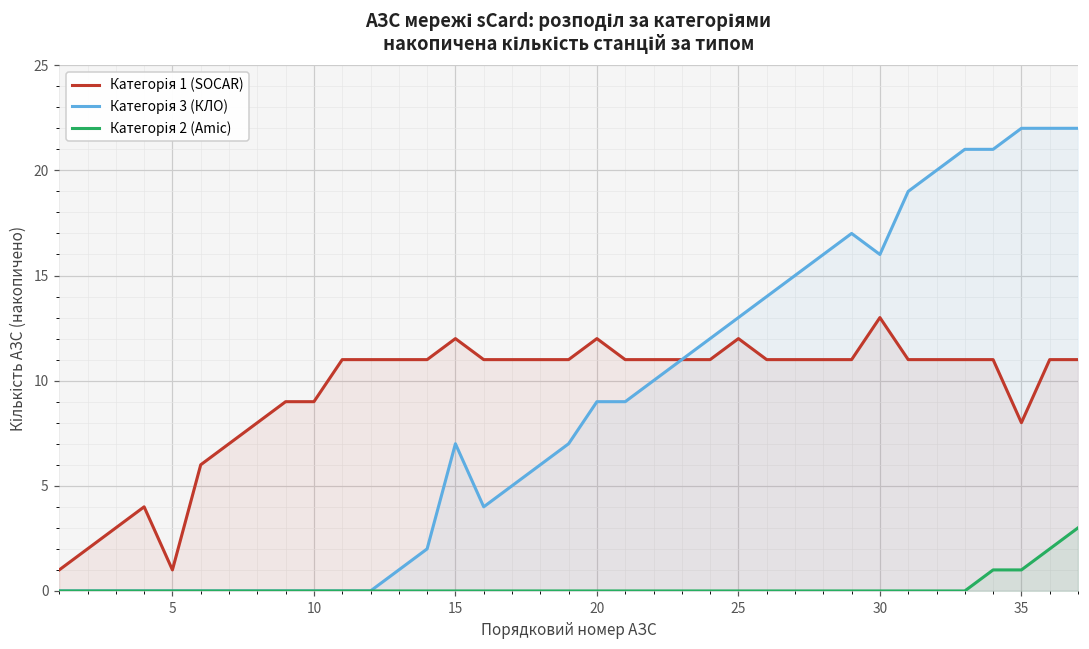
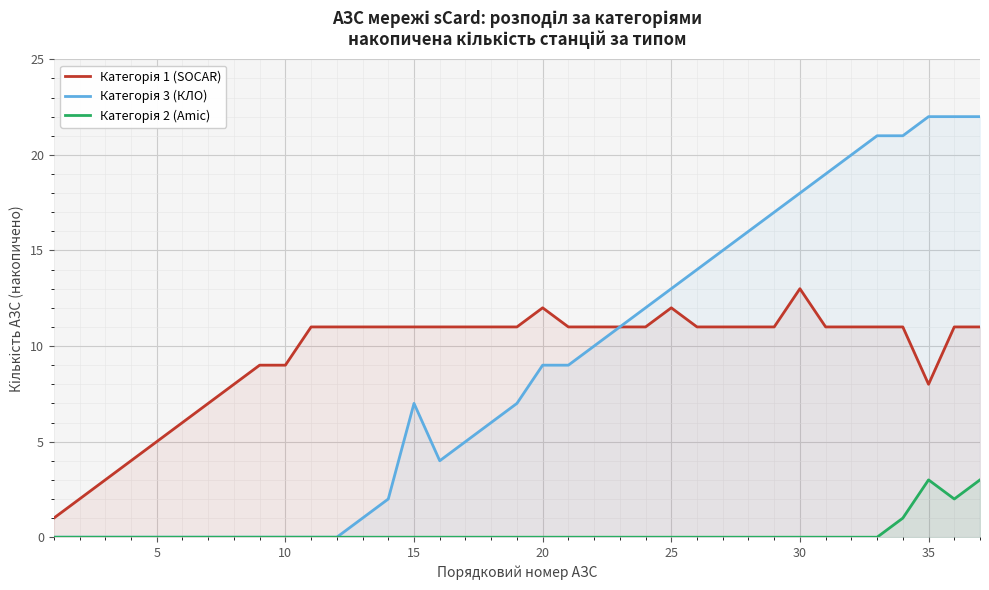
  {
    "Категорія 1 (SOCAR)": {
-     "5": 1,
+     "5": 5,
      "10": 9,
-     "15": 12,
+     "15": 11,
      "20": 12,
      "25": 12,
      "30": 13,
      "35": 8
    },
    "Категорія 3 (КЛО)": {
      "15": 7,
      "20": 9,
      "25": 13,
-     "30": 16,
+     "30": 18,
      "35": 22
    },
    "Категорія 2 (Amic)": {
      "15": 0,
      "20": 0,
      "25": 0,
      "30": 0,
-     "35": 1
+     "35": 3
    }
  }
